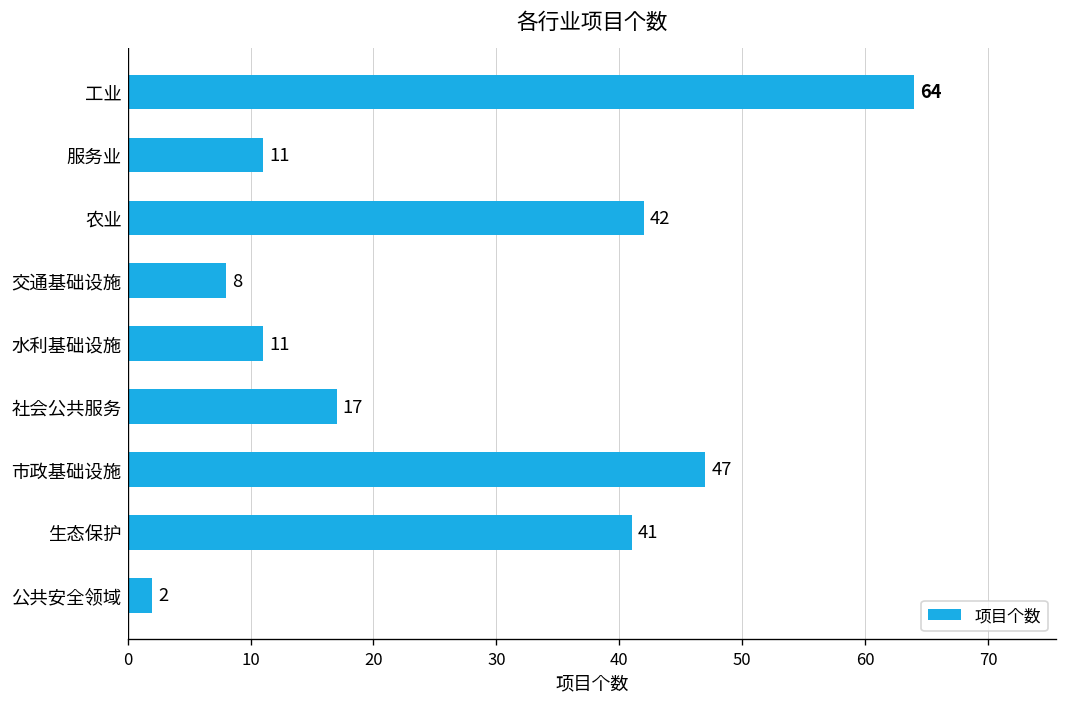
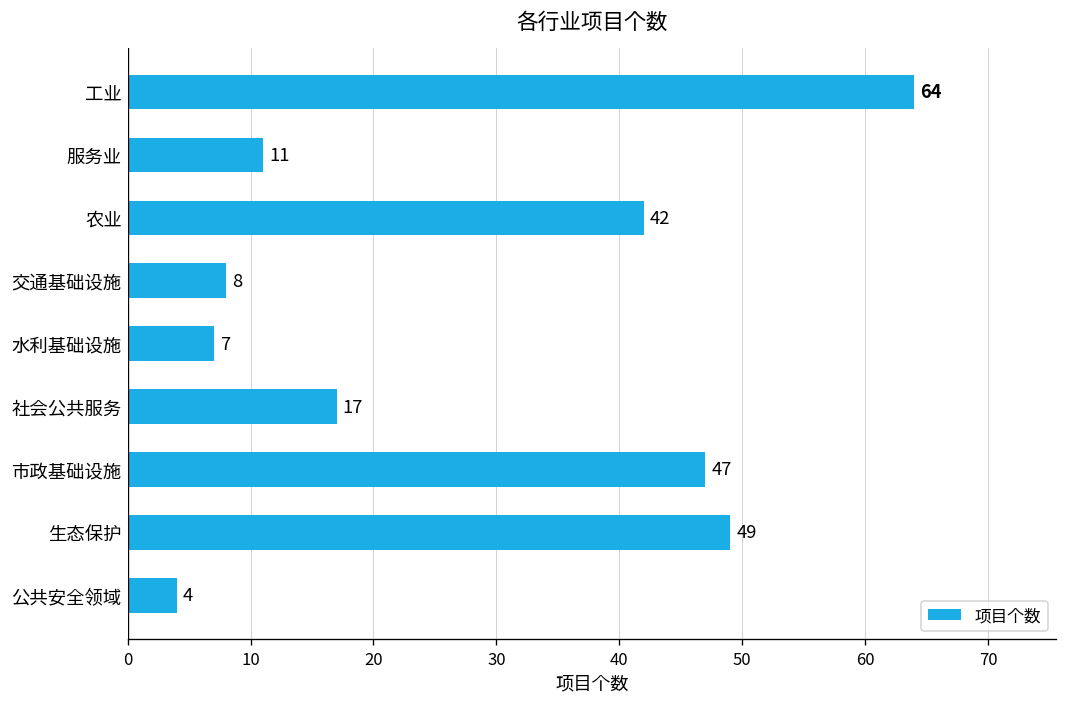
  {
    "工业": 64,
    "服务业": 11,
    "农业": 42,
    "交通基础设施": 8,
-   "水利基础设施": 11,
+   "水利基础设施": 7,
    "社会公共服务": 17,
    "市政基础设施": 47,
-   "生态保护": 41,
-   "公共安全领域": 2
+   "生态保护": 49,
+   "公共安全领域": 4
  }
